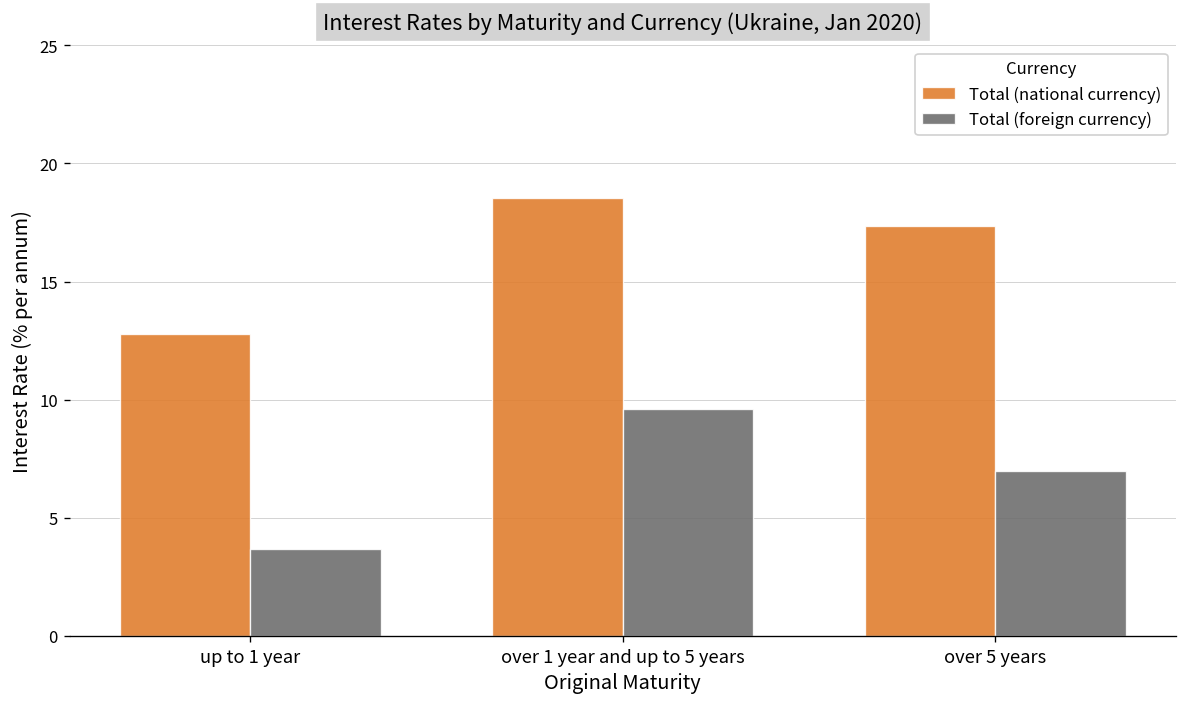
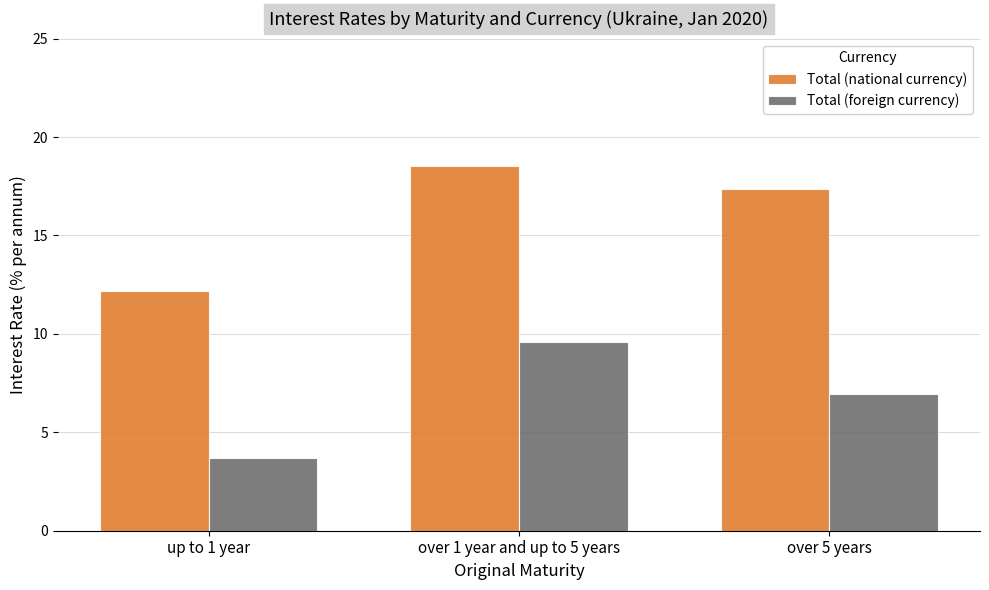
  {
    "Total (national currency)": {
-     "up to 1 year": 12.8,
+     "up to 1 year": 12.2,
      "over 1 year and up to 5 years": 18.5,
      "over 5 years": 17.4
    },
    "Total (foreign currency)": {
      "up to 1 year": 3.7,
      "over 1 year and up to 5 years": 9.6,
      "over 5 years": 7.0
    }
  }
